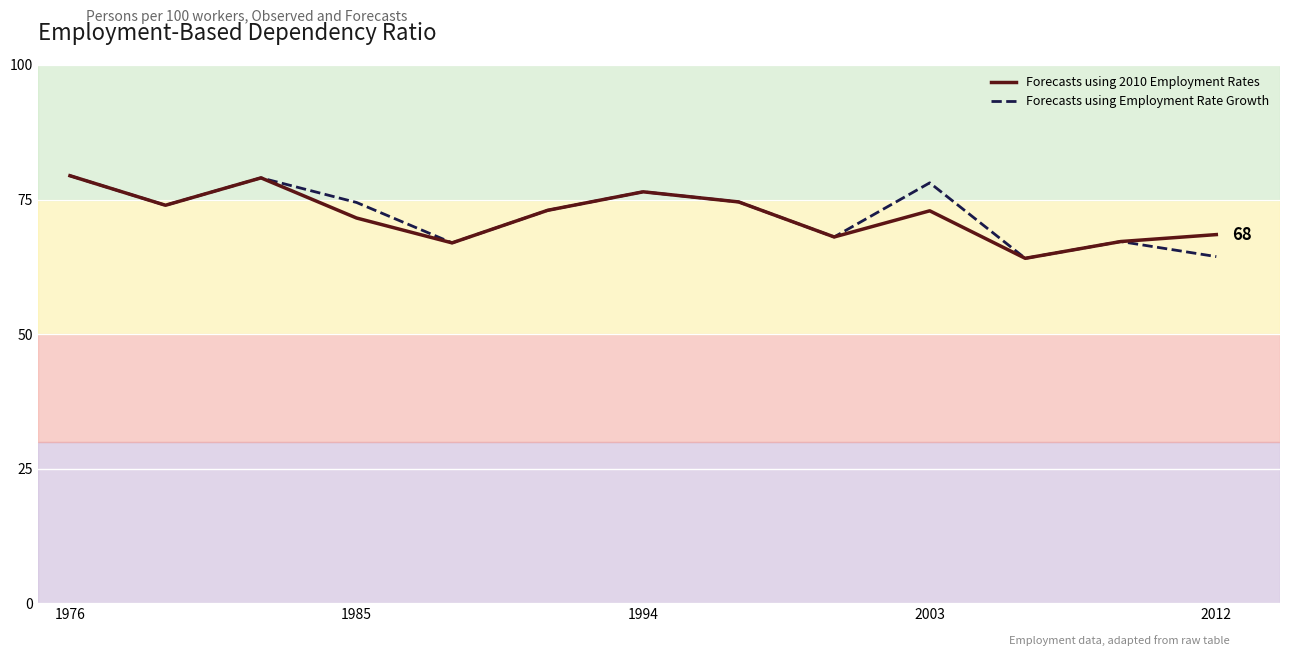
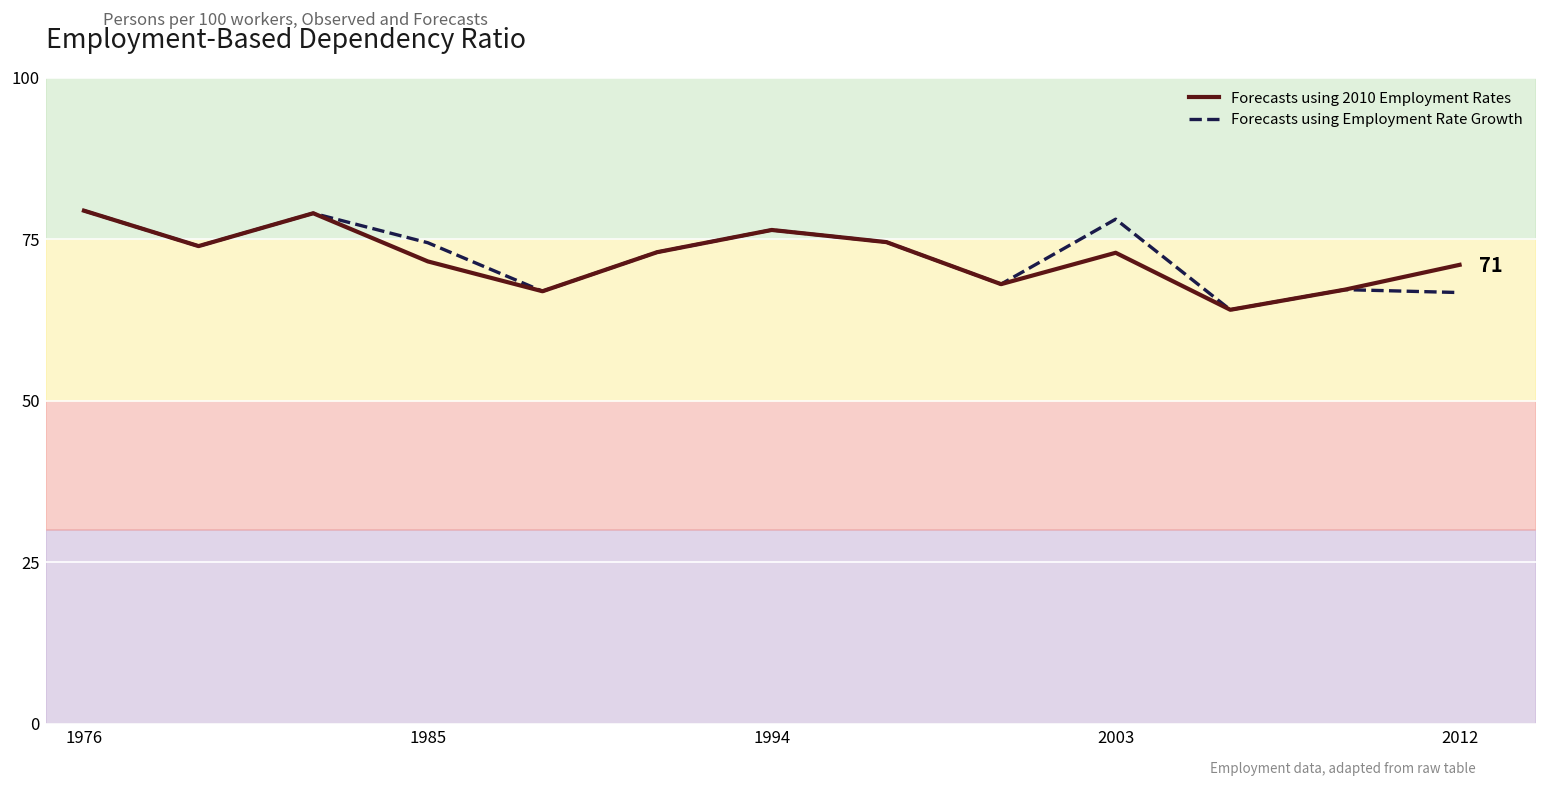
  {
    "Forecasts using 2010 Employment Rates": {
-     "2012": 68
+     "2012": 71
    },
    "Forecasts using Employment Rate Growth": {
      "1985": 74,
      "2003": 78,
-     "2012": 64
+     "2012": 67
    }
  }
